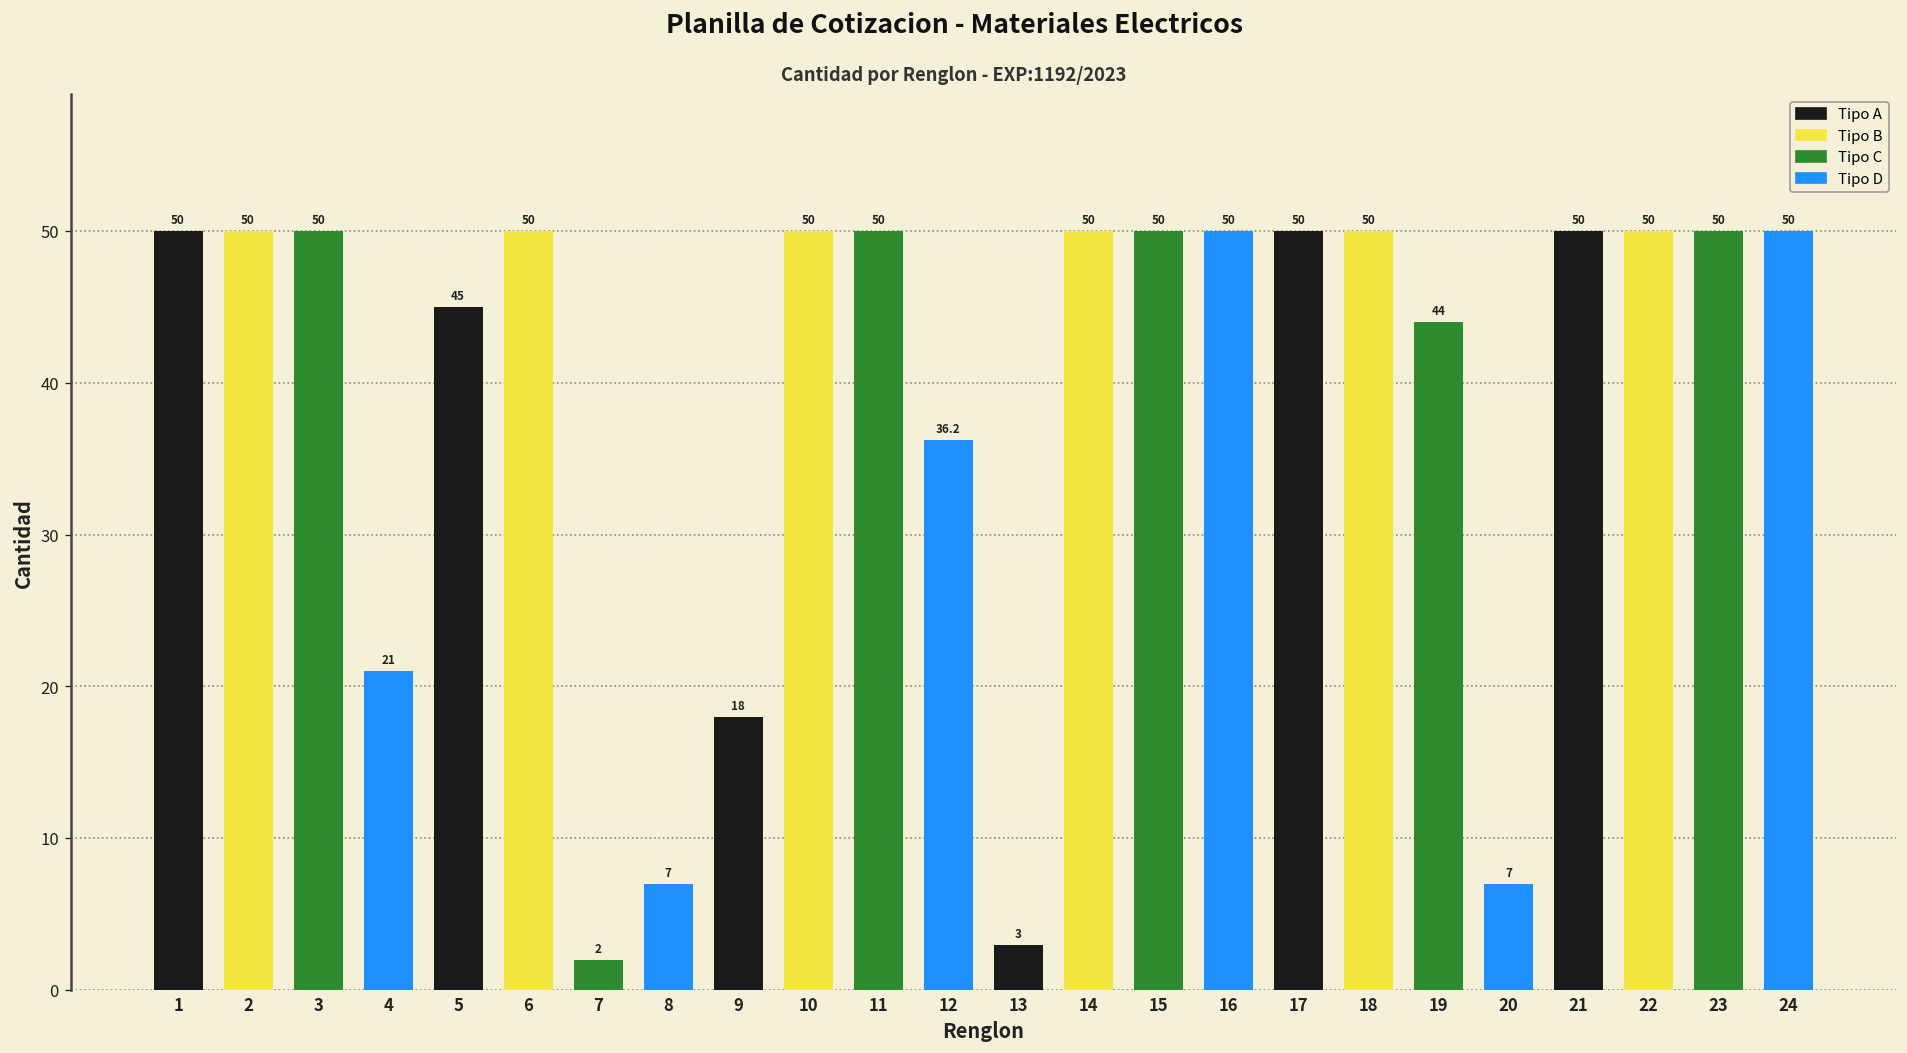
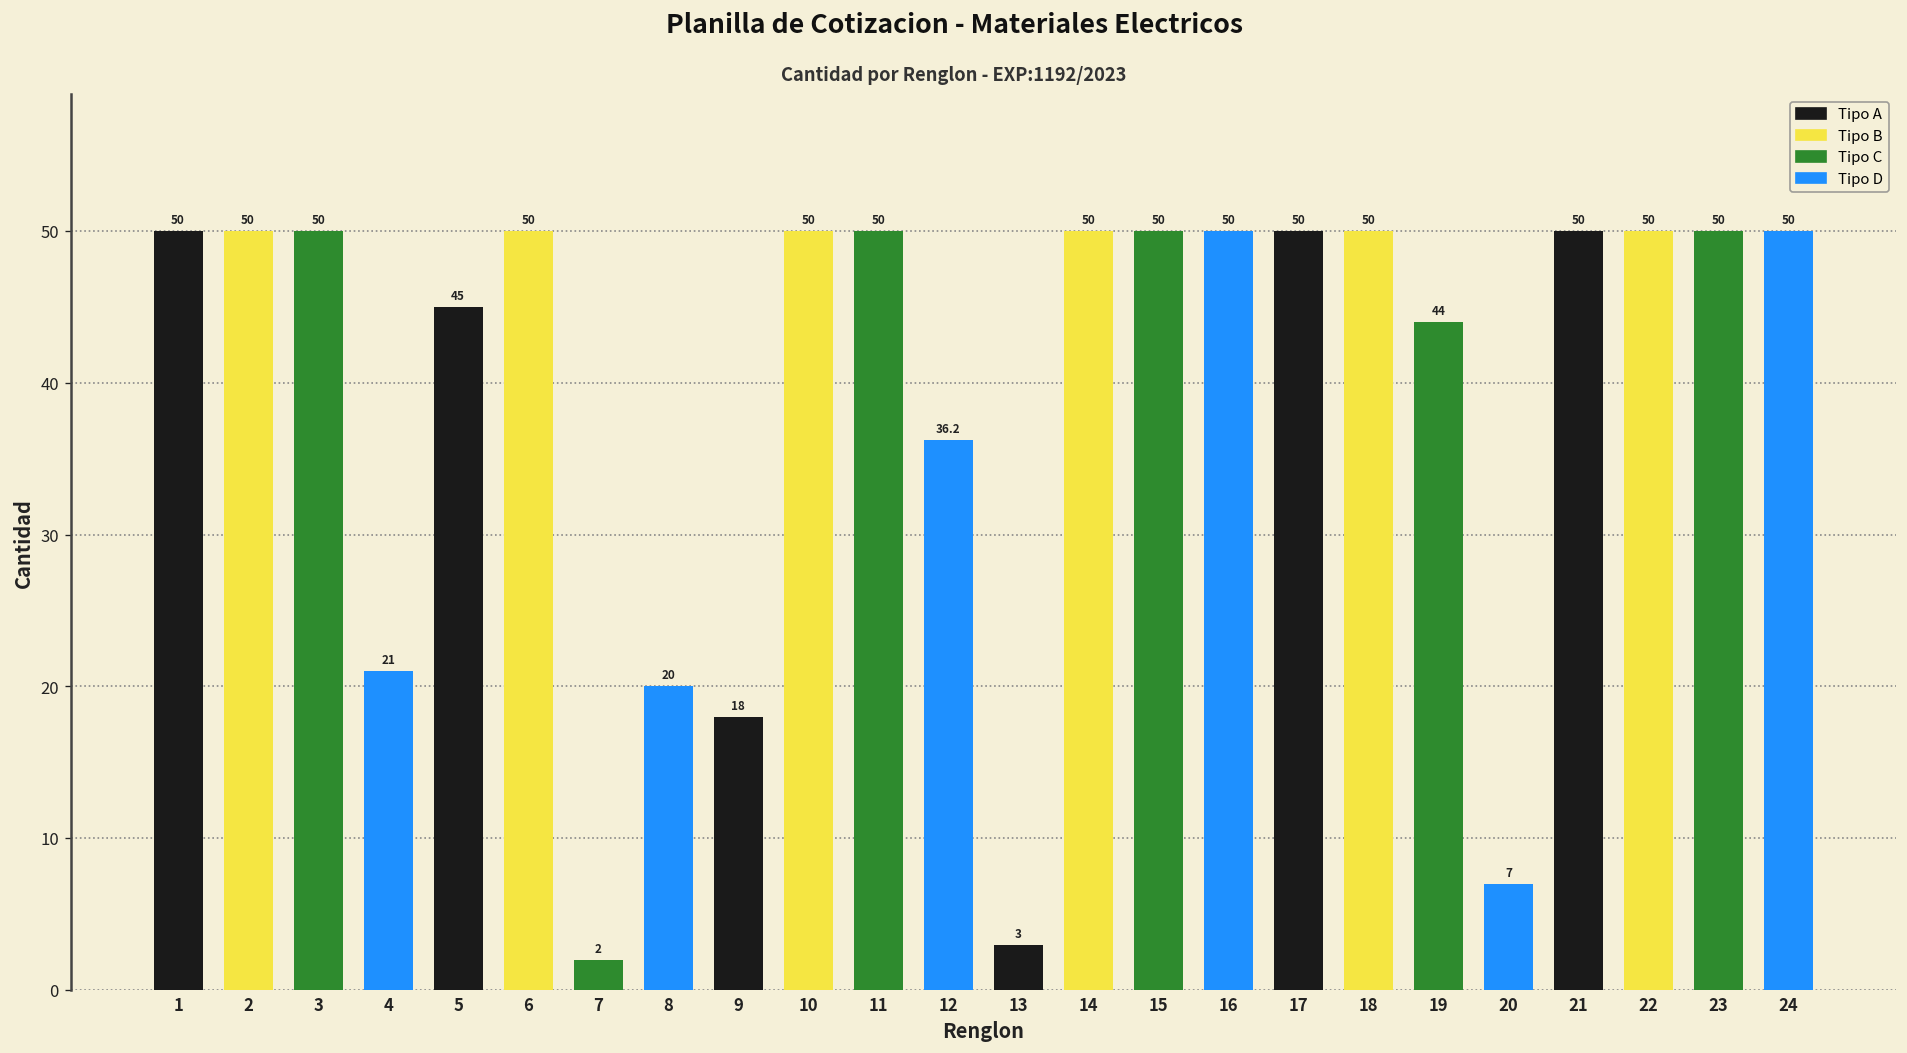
  {
    "1": 50,
    "2": 50,
    "3": 50,
    "4": 21,
    "5": 45,
    "6": 50,
    "7": 2,
-   "8": 7,
+   "8": 20,
    "9": 18,
    "10": 50,
    "11": 50,
    "12": 36.2,
    "13": 3,
    "14": 50,
    "15": 50,
    "16": 50,
    "17": 50,
    "18": 50,
    "19": 44,
    "20": 7,
    "21": 50,
    "22": 50,
    "23": 50,
    "24": 50
  }
